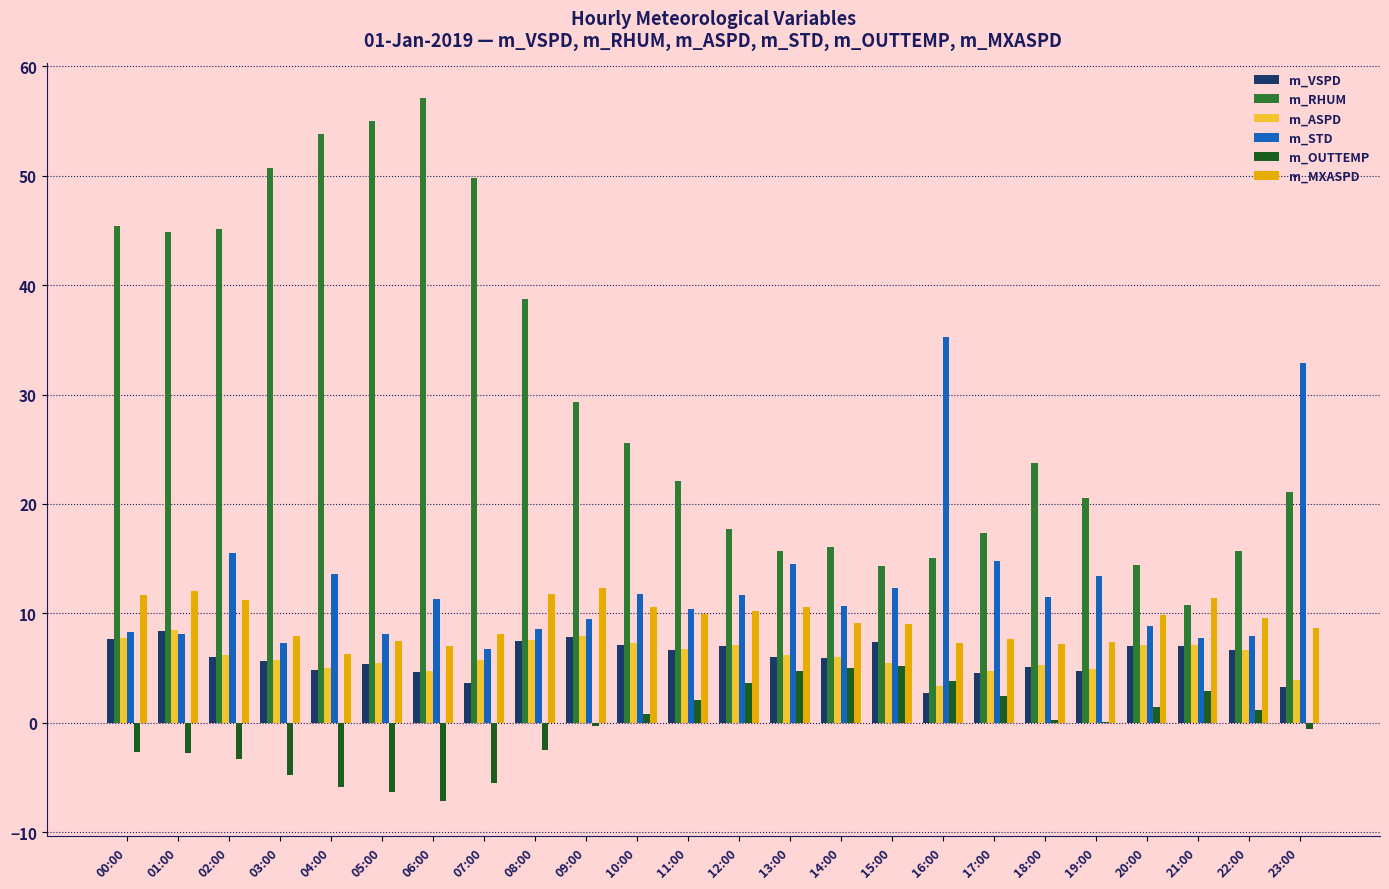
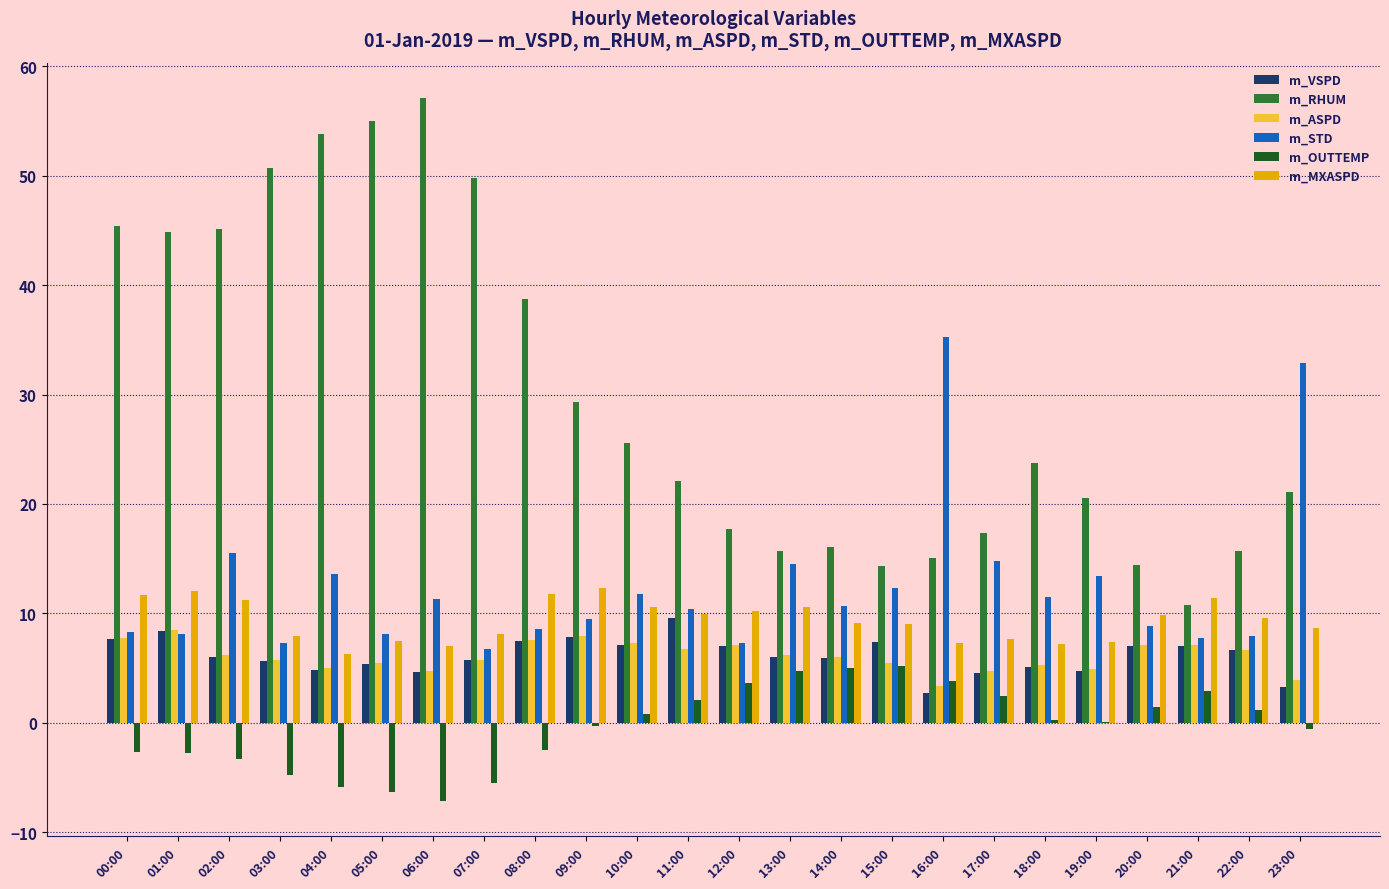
  {
    "m_VSPD": {
      "00:00": 7.7,
      "01:00": 8.4,
      "02:00": 6.0,
      "03:00": 5.7,
      "04:00": 4.8,
      "05:00": 5.4,
      "06:00": 4.7,
-     "07:00": 3.6,
+     "07:00": 5.7,
      "08:00": 7.5,
      "09:00": 7.9,
      "10:00": 7.1,
-     "11:00": 6.7,
+     "11:00": 9.6,
      "12:00": 7.0,
      "13:00": 6.0,
      "14:00": 5.9,
      "15:00": 7.4,
      "16:00": 2.7,
      "17:00": 4.6,
      "18:00": 5.1,
      "19:00": 4.8,
      "20:00": 7.1,
      "21:00": 7.0,
      "22:00": 6.6,
      "23:00": 3.3
    },
    "m_STD": {
      "00:00": 8.3,
      "01:00": 8.1,
      "02:00": 15.5,
      "03:00": 7.3,
      "04:00": 13.6,
      "05:00": 8.1,
      "06:00": 11.4,
      "07:00": 6.8,
      "08:00": 8.6,
      "09:00": 9.5,
      "10:00": 11.8,
      "11:00": 10.4,
-     "12:00": 11.6,
+     "12:00": 7.3,
      "13:00": 14.6,
      "14:00": 10.7,
      "15:00": 12.3,
      "16:00": 35.2,
      "17:00": 14.8,
      "18:00": 11.5,
      "19:00": 13.4,
      "20:00": 8.9,
      "21:00": 7.7,
      "22:00": 7.9,
      "23:00": 32.9
    }
  }
